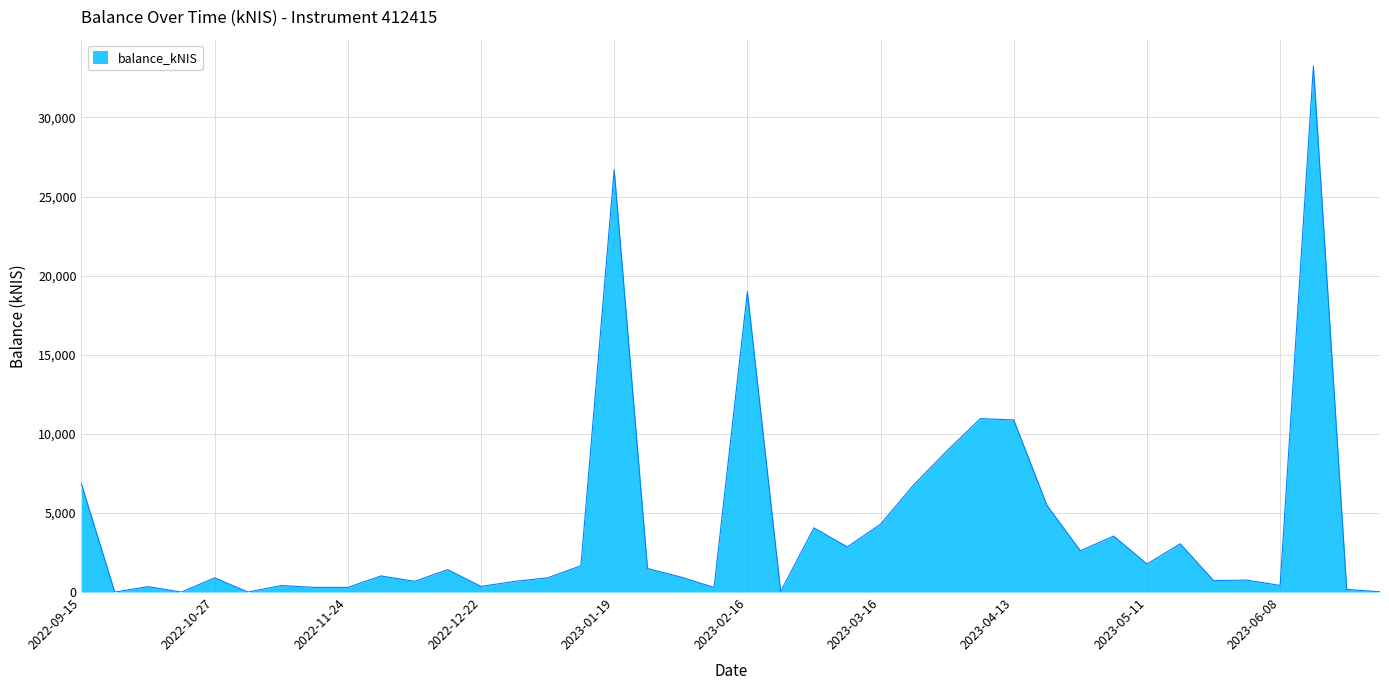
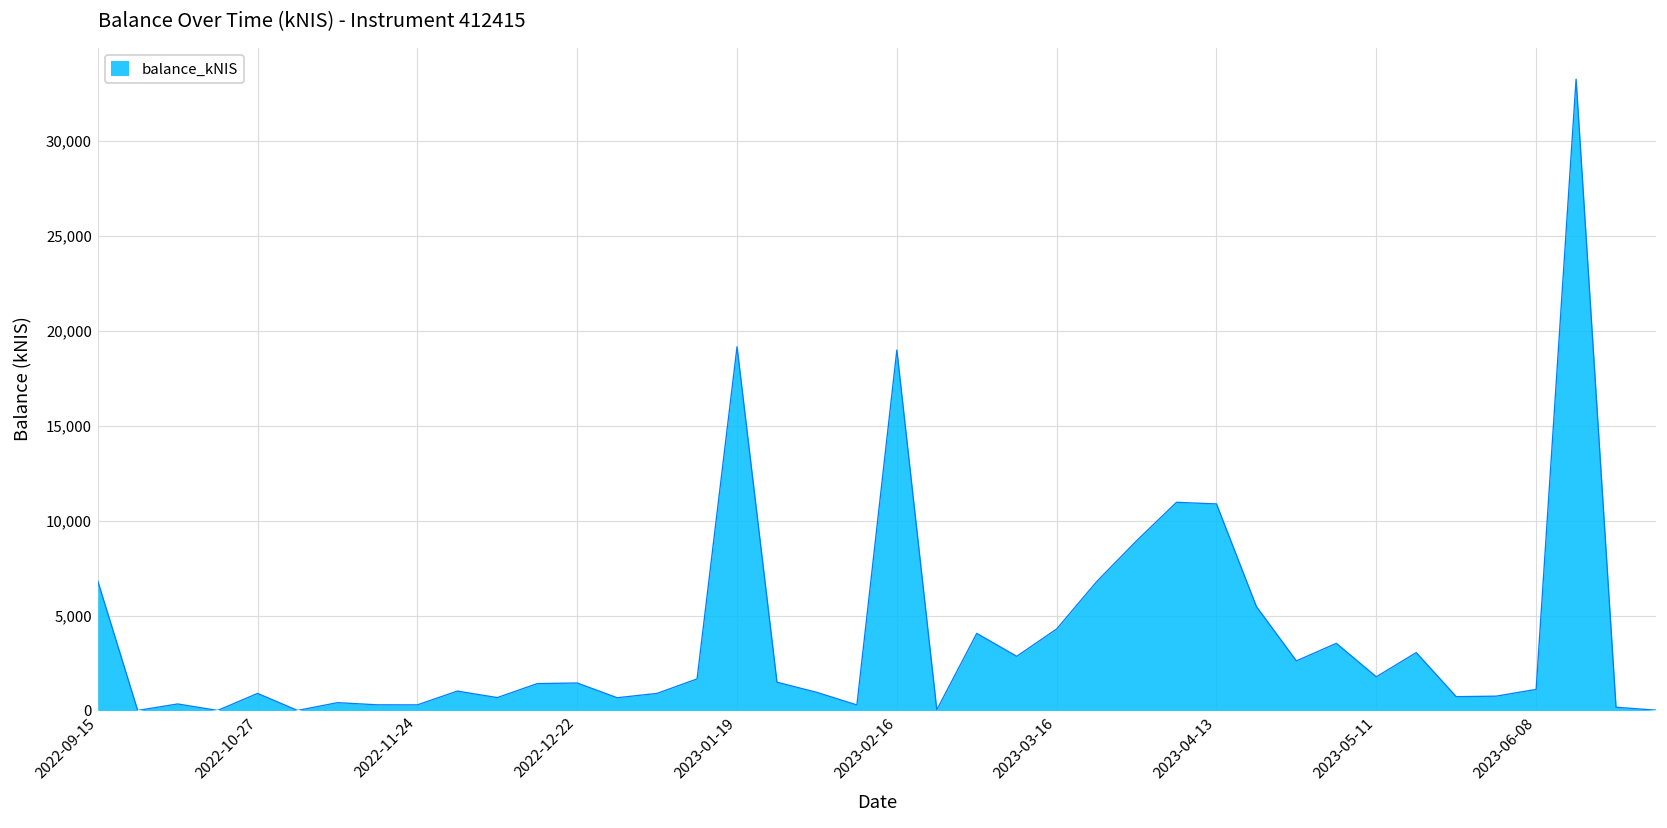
  {
    "2022-09-15": "6,800",
    "2022-10-27": "900",
    "2022-11-24": "300",
-   "2022-12-22": "400",
-   "2023-01-19": "26,700",
+   "2022-12-22": "1,400",
+   "2023-01-19": "19,200",
    "2023-02-16": "19,000",
    "2023-03-16": "4,300",
    "2023-04-13": "10,900",
    "2023-05-11": "1,800",
-   "2023-06-08": "400"
+   "2023-06-08": "1,100"
  }
